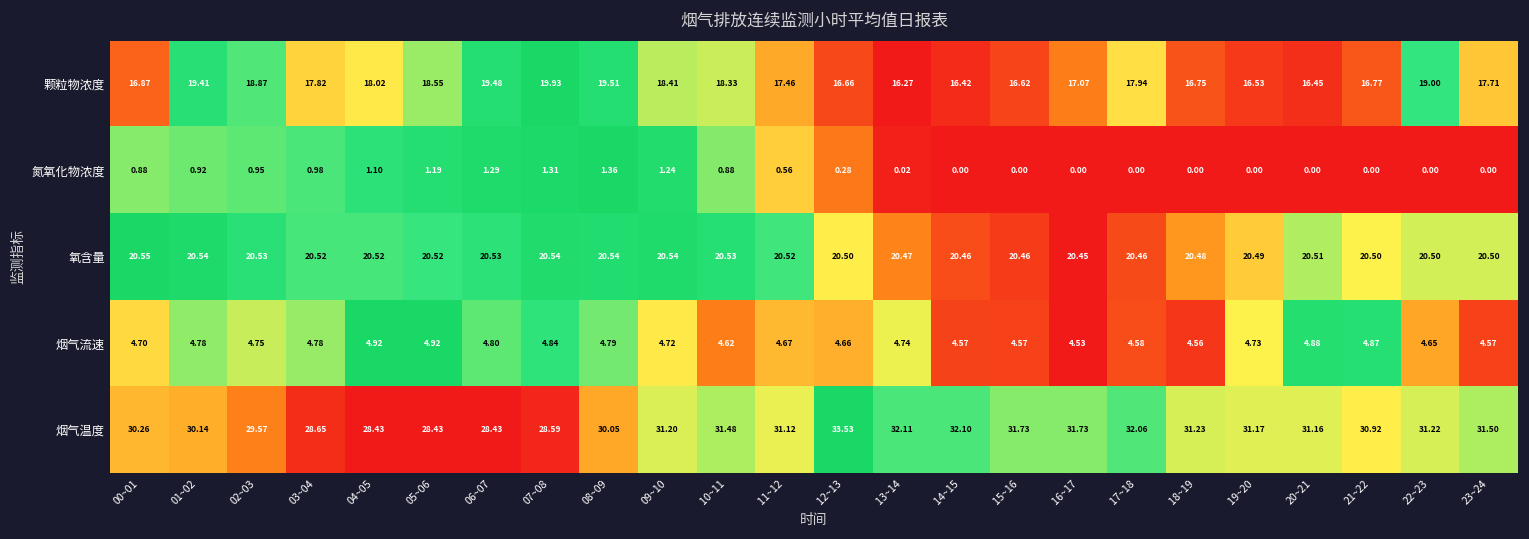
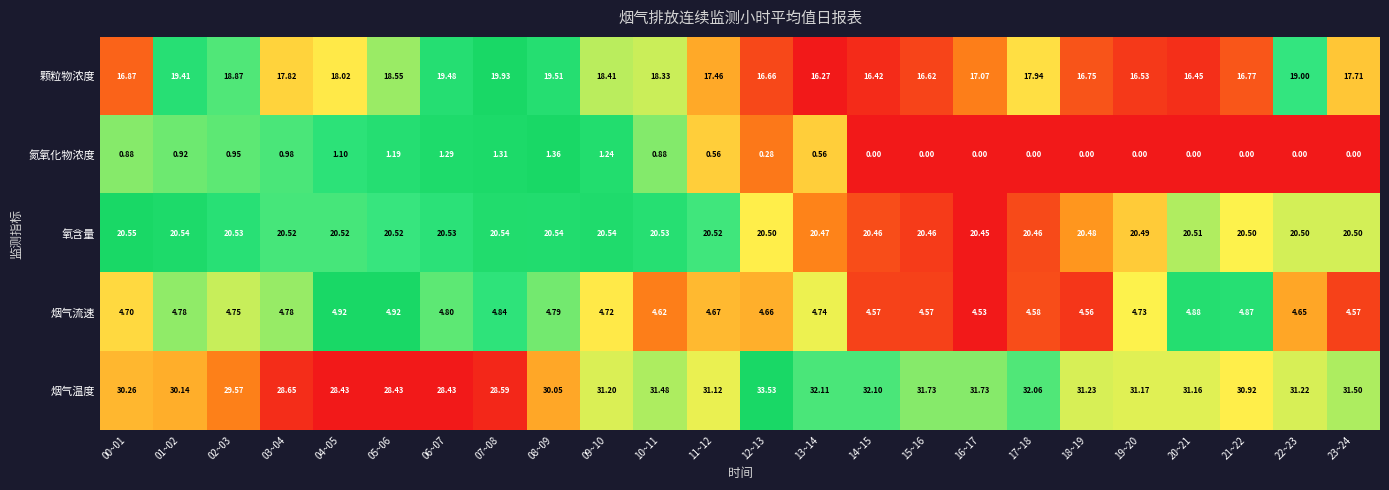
  {
    "颗粒物浓度": {
      "00~01": 16.87,
      "01~02": 19.41,
      "02~03": 18.87,
      "03~04": 17.82,
      "04~05": 18.02,
      "05~06": 18.55,
      "06~07": 19.48,
      "07~08": 19.93,
      "08~09": 19.51,
      "09~10": 18.41,
      "10~11": 18.33,
      "11~12": 17.46,
      "12~13": 16.66,
      "13~14": 16.27,
      "14~15": 16.42,
      "15~16": 16.62,
      "16~17": 17.07,
      "17~18": 17.94,
      "18~19": 16.75,
      "19~20": 16.53,
      "20~21": 16.45,
      "21~22": 16.77,
      "22~23": 19.00,
      "23~24": 17.71
    },
    "氮氧化物浓度": {
      "00~01": 0.88,
      "01~02": 0.92,
      "02~03": 0.95,
      "03~04": 0.98,
      "04~05": 1.10,
      "05~06": 1.19,
      "06~07": 1.29,
      "07~08": 1.31,
      "08~09": 1.36,
      "09~10": 1.24,
      "10~11": 0.88,
      "11~12": 0.56,
      "12~13": 0.28,
-     "13~14": 0.02,
+     "13~14": 0.56,
      "14~15": 0.00,
      "15~16": 0.00,
      "16~17": 0.00,
      "17~18": 0.00,
      "18~19": 0.00,
      "19~20": 0.00,
      "20~21": 0.00,
      "21~22": 0.00,
      "22~23": 0.00,
      "23~24": 0.00
    },
    "氧含量": {
      "00~01": 20.55,
      "01~02": 20.54,
      "02~03": 20.53,
      "03~04": 20.52,
      "04~05": 20.52,
      "05~06": 20.52,
      "06~07": 20.53,
      "07~08": 20.54,
      "08~09": 20.54,
      "09~10": 20.54,
      "10~11": 20.53,
      "11~12": 20.52,
      "12~13": 20.50,
      "13~14": 20.47,
      "14~15": 20.46,
      "15~16": 20.46,
      "16~17": 20.45,
      "17~18": 20.46,
      "18~19": 20.48,
      "19~20": 20.49,
      "20~21": 20.51,
      "21~22": 20.50,
      "22~23": 20.50,
      "23~24": 20.50
    },
    "烟气流速": {
      "00~01": 4.70,
      "01~02": 4.78,
      "02~03": 4.75,
      "03~04": 4.78,
      "04~05": 4.92,
      "05~06": 4.92,
      "06~07": 4.80,
      "07~08": 4.84,
      "08~09": 4.79,
      "09~10": 4.72,
      "10~11": 4.62,
      "11~12": 4.67,
      "12~13": 4.66,
      "13~14": 4.74,
      "14~15": 4.57,
      "15~16": 4.57,
      "16~17": 4.53,
      "17~18": 4.58,
      "18~19": 4.56,
      "19~20": 4.73,
      "20~21": 4.88,
      "21~22": 4.87,
      "22~23": 4.65,
      "23~24": 4.57
    },
    "烟气温度": {
      "00~01": 30.26,
      "01~02": 30.14,
      "02~03": 29.57,
      "03~04": 28.65,
      "04~05": 28.43,
      "05~06": 28.43,
      "06~07": 28.43,
      "07~08": 28.59,
      "08~09": 30.05,
      "09~10": 31.20,
      "10~11": 31.48,
      "11~12": 31.12,
      "12~13": 33.53,
      "13~14": 32.11,
      "14~15": 32.10,
      "15~16": 31.73,
      "16~17": 31.73,
      "17~18": 32.06,
      "18~19": 31.23,
      "19~20": 31.17,
      "20~21": 31.16,
      "21~22": 30.92,
      "22~23": 31.22,
      "23~24": 31.50
    }
  }
